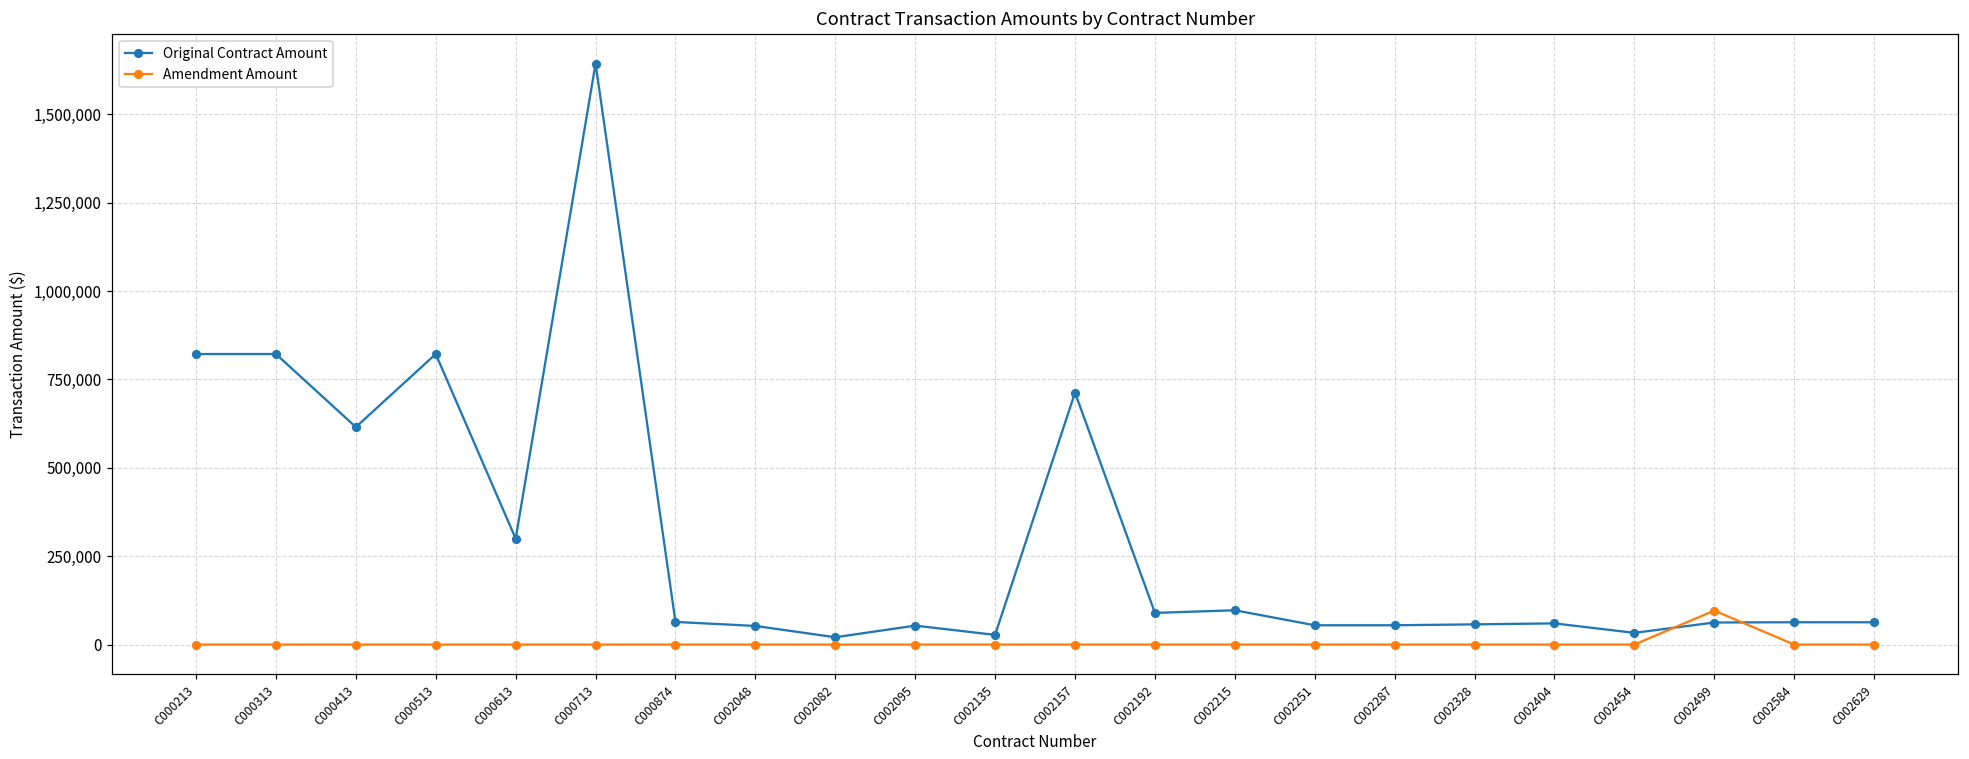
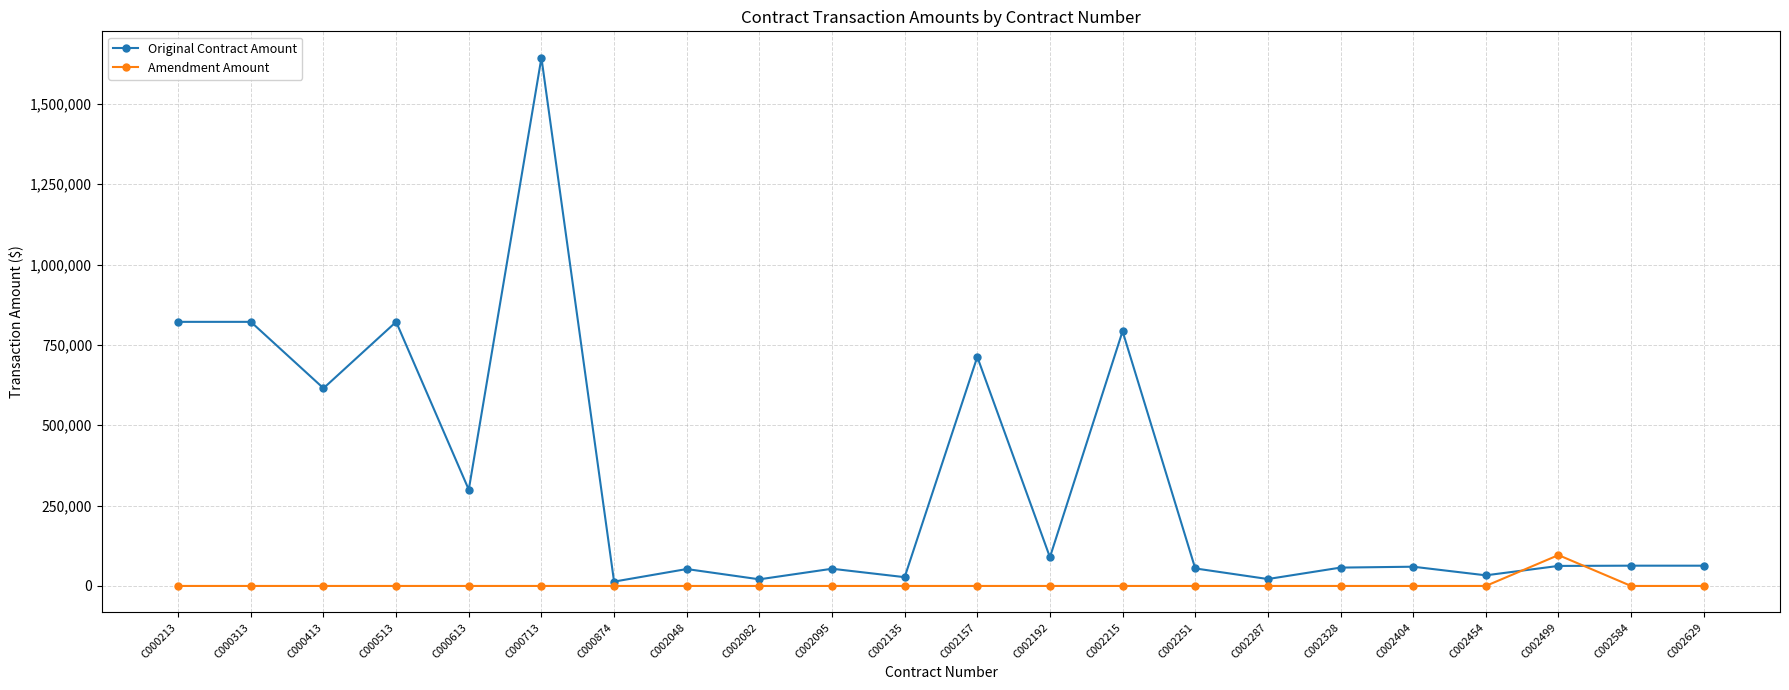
  {
    "Original Contract Amount": {
      "C000213": "820,000",
      "C000313": "820,000",
      "C000413": "620,000",
      "C000513": "820,000",
      "C000613": "300,000",
      "C000713": "1,640,000",
-     "C000874": "60,000",
+     "C000874": "10,000",
      "C002048": "50,000",
      "C002082": "20,000",
      "C002095": "50,000",
      "C002135": "30,000",
      "C002157": "710,000",
      "C002192": "90,000",
-     "C002215": "100,000",
+     "C002215": "790,000",
      "C002251": "50,000",
-     "C002287": "50,000",
+     "C002287": "20,000",
      "C002328": "60,000",
      "C002404": "60,000",
      "C002454": "30,000",
      "C002499": "60,000",
      "C002584": "60,000",
      "C002629": "60,000"
    },
    "Amendment Amount": {
      "C000213": "0",
      "C000313": "0",
      "C000413": "0",
      "C000513": "0",
      "C000613": "0",
      "C000713": "0",
      "C000874": "0",
      "C002048": "0",
      "C002082": "0",
      "C002095": "0",
      "C002135": "0",
      "C002157": "0",
      "C002192": "0",
      "C002215": "0",
      "C002251": "0",
      "C002287": "0",
      "C002328": "0",
      "C002404": "0",
      "C002454": "0",
      "C002499": "100,000",
      "C002584": "0",
      "C002629": "0"
    }
  }
